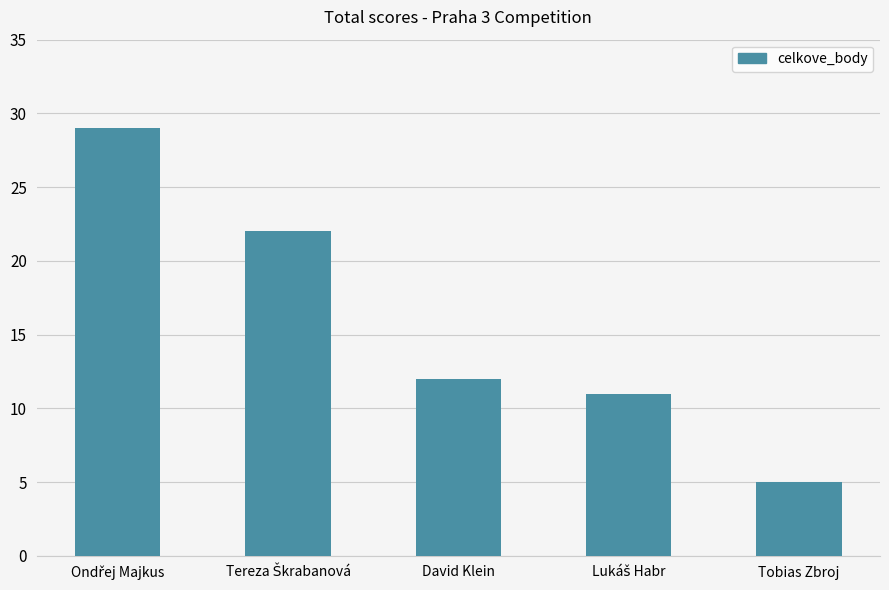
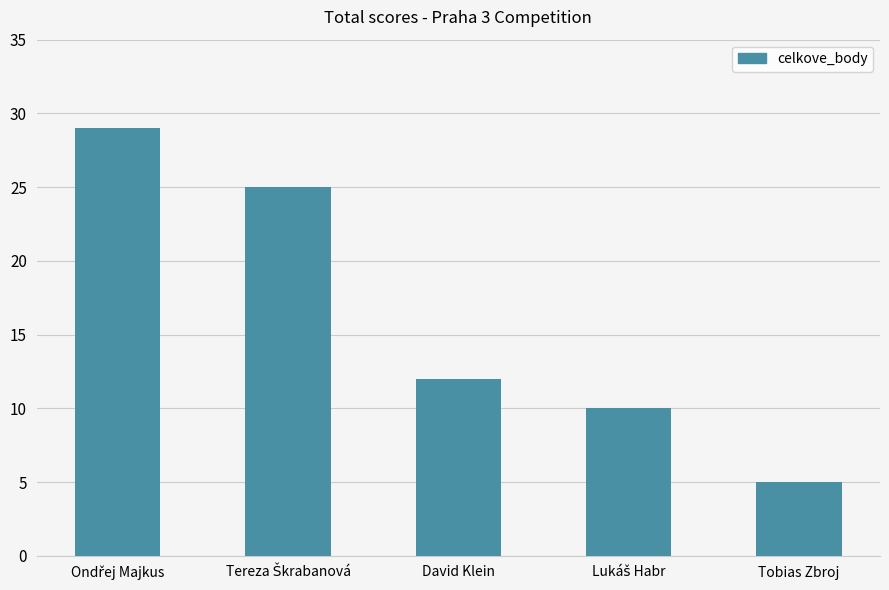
  {
    "Ondřej Majkus": 29,
-   "Tereza Škrabanová": 22,
+   "Tereza Škrabanová": 25,
    "David Klein": 12,
-   "Lukáš Habr": 11,
+   "Lukáš Habr": 10,
    "Tobias Zbroj": 5
  }
